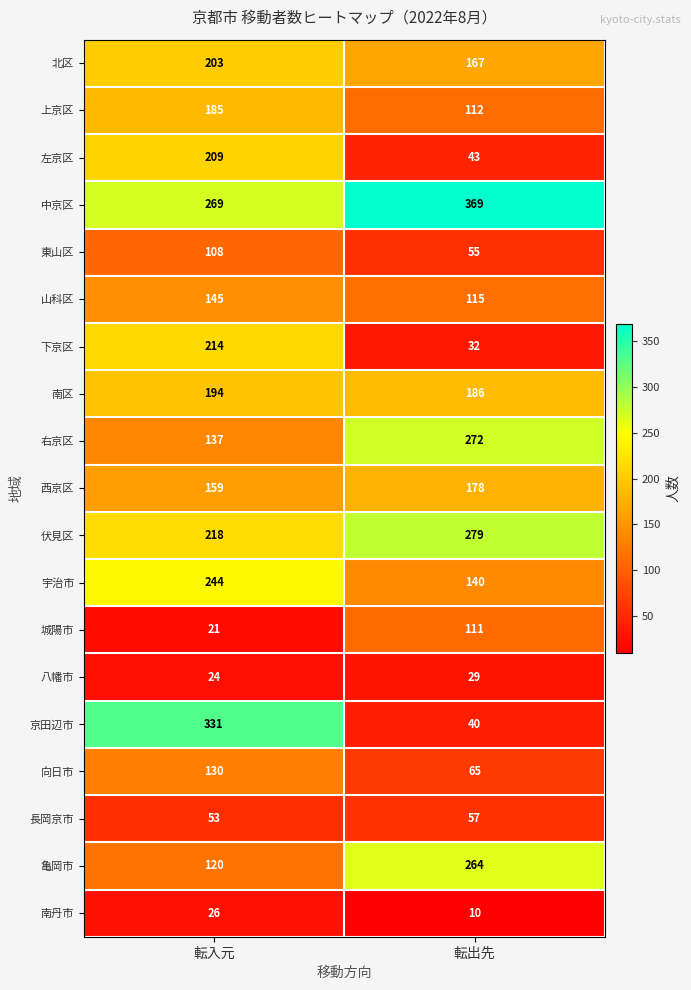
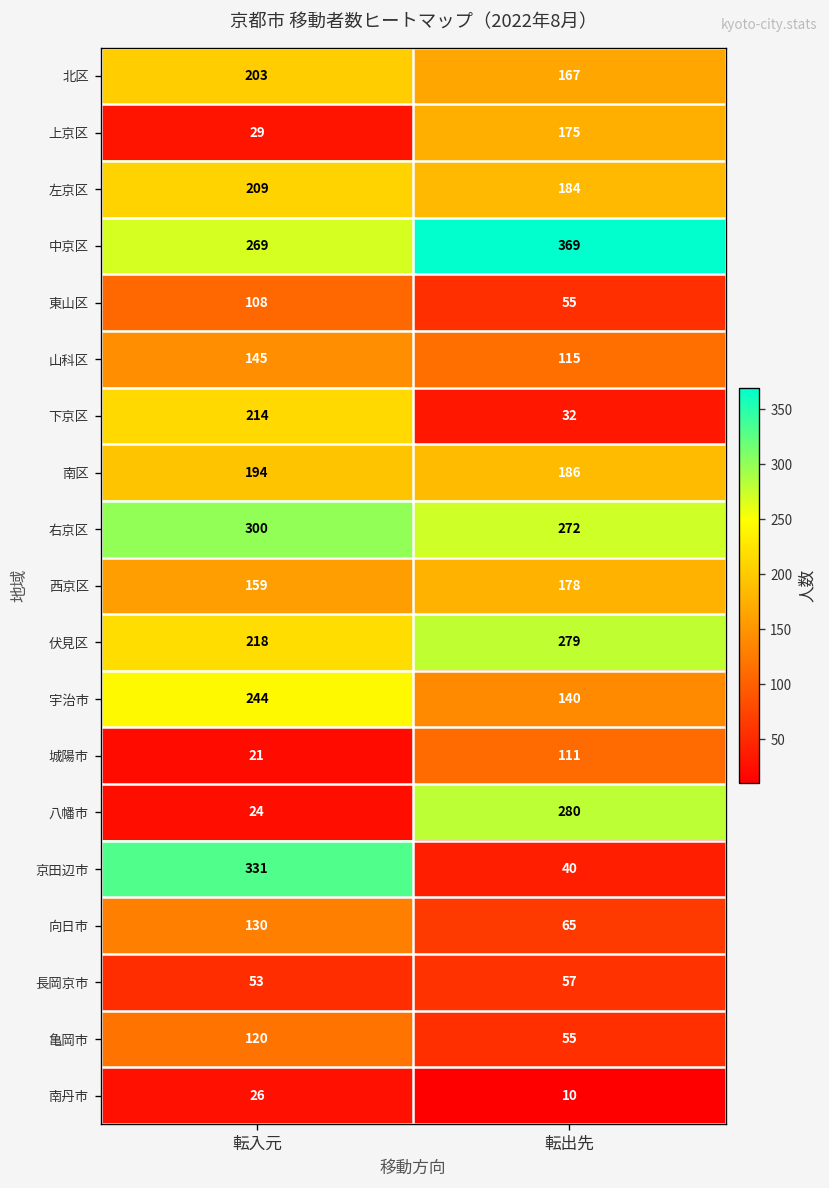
  {
    "北区": {
      "転入元": 203,
      "転出先": 167
    },
    "上京区": {
-     "転入元": 185,
-     "転出先": 112
+     "転入元": 29,
+     "転出先": 175
    },
    "左京区": {
      "転入元": 209,
-     "転出先": 43
+     "転出先": 184
    },
    "中京区": {
      "転入元": 269,
      "転出先": 369
    },
    "東山区": {
      "転入元": 108,
      "転出先": 55
    },
    "山科区": {
      "転入元": 145,
      "転出先": 115
    },
    "下京区": {
      "転入元": 214,
      "転出先": 32
    },
    "南区": {
      "転入元": 194,
      "転出先": 186
    },
    "右京区": {
-     "転入元": 137,
+     "転入元": 300,
      "転出先": 272
    },
    "西京区": {
      "転入元": 159,
      "転出先": 178
    },
    "伏見区": {
      "転入元": 218,
      "転出先": 279
    },
    "宇治市": {
      "転入元": 244,
      "転出先": 140
    },
    "城陽市": {
      "転入元": 21,
      "転出先": 111
    },
    "八幡市": {
      "転入元": 24,
-     "転出先": 29
+     "転出先": 280
    },
    "京田辺市": {
      "転入元": 331,
      "転出先": 40
    },
    "向日市": {
      "転入元": 130,
      "転出先": 65
    },
    "長岡京市": {
      "転入元": 53,
      "転出先": 57
    },
    "亀岡市": {
      "転入元": 120,
-     "転出先": 264
+     "転出先": 55
    },
    "南丹市": {
      "転入元": 26,
      "転出先": 10
    }
  }
